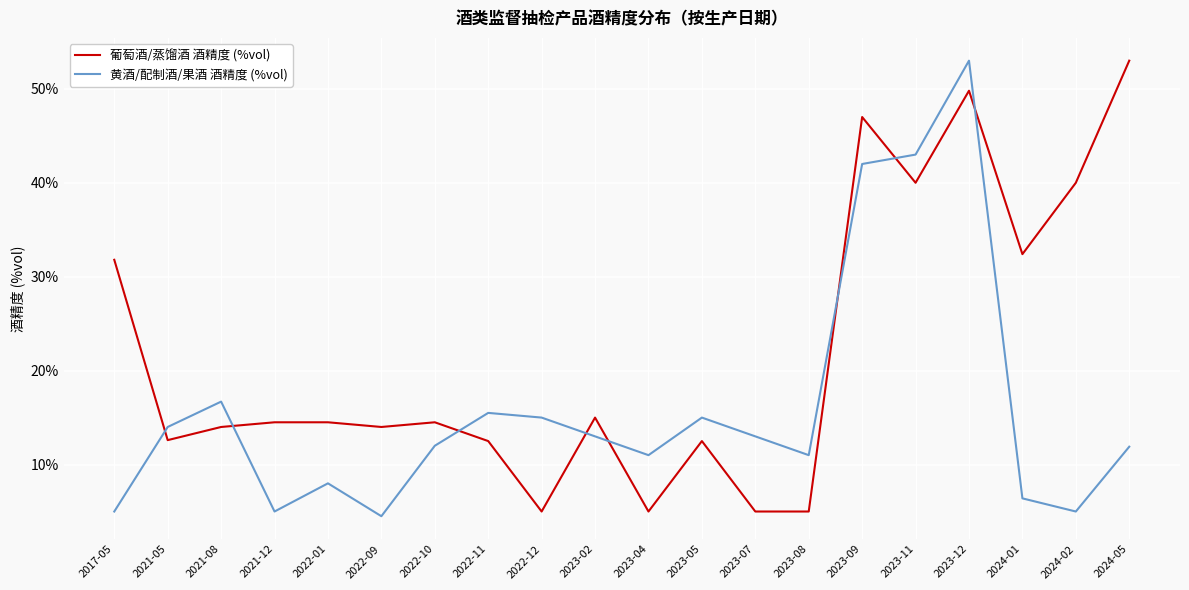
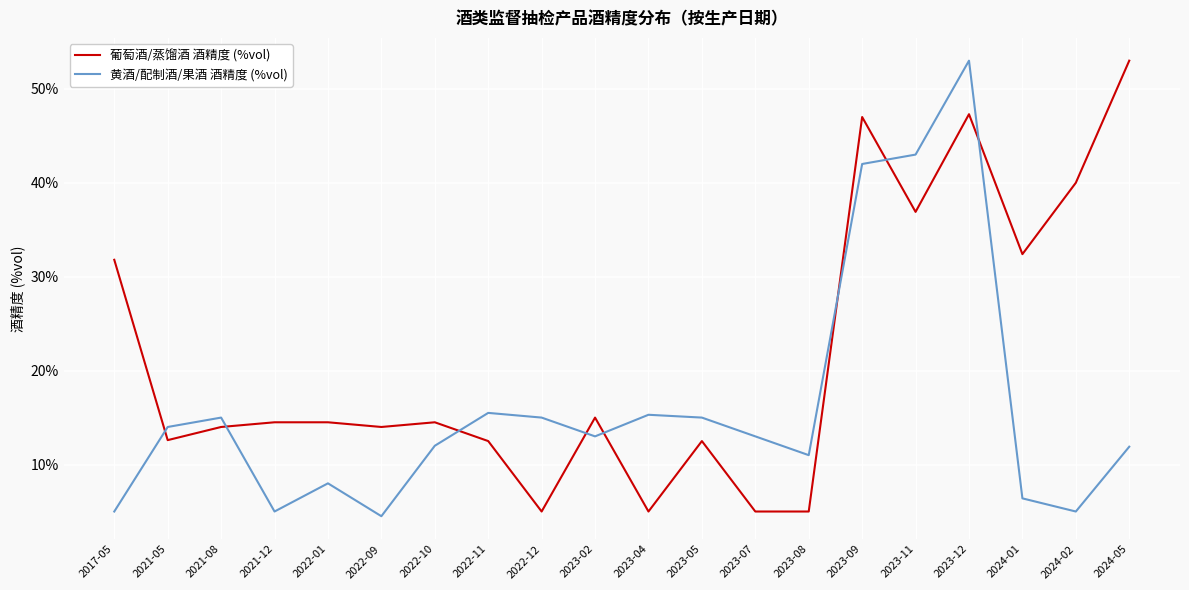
  {
    "葡萄酒/蒸馏酒 酒精度 (%vol)": {
      "2017-05": "32%",
      "2021-05": "13%",
      "2021-08": "14%",
      "2021-12": "15%",
      "2022-01": "15%",
      "2022-09": "14%",
      "2022-10": "15%",
      "2022-11": "13%",
      "2022-12": "5%",
      "2023-02": "15%",
      "2023-04": "5%",
      "2023-05": "13%",
      "2023-07": "5%",
      "2023-08": "5%",
      "2023-09": "47%",
-     "2023-11": "40%",
-     "2023-12": "50%",
+     "2023-11": "37%",
+     "2023-12": "47%",
      "2024-01": "32%",
      "2024-02": "40%",
      "2024-05": "53%"
    },
    "黄酒/配制酒/果酒 酒精度 (%vol)": {
      "2017-05": "5%",
      "2021-05": "14%",
-     "2021-08": "17%",
+     "2021-08": "15%",
      "2021-12": "5%",
      "2022-01": "8%",
      "2022-09": "5%",
      "2022-10": "12%",
      "2022-11": "16%",
      "2022-12": "15%",
      "2023-02": "13%",
-     "2023-04": "11%",
+     "2023-04": "15%",
      "2023-05": "15%",
      "2023-07": "13%",
      "2023-08": "11%",
      "2023-09": "42%",
      "2023-11": "43%",
      "2023-12": "53%",
      "2024-01": "6%",
      "2024-02": "5%",
      "2024-05": "12%"
    }
  }
